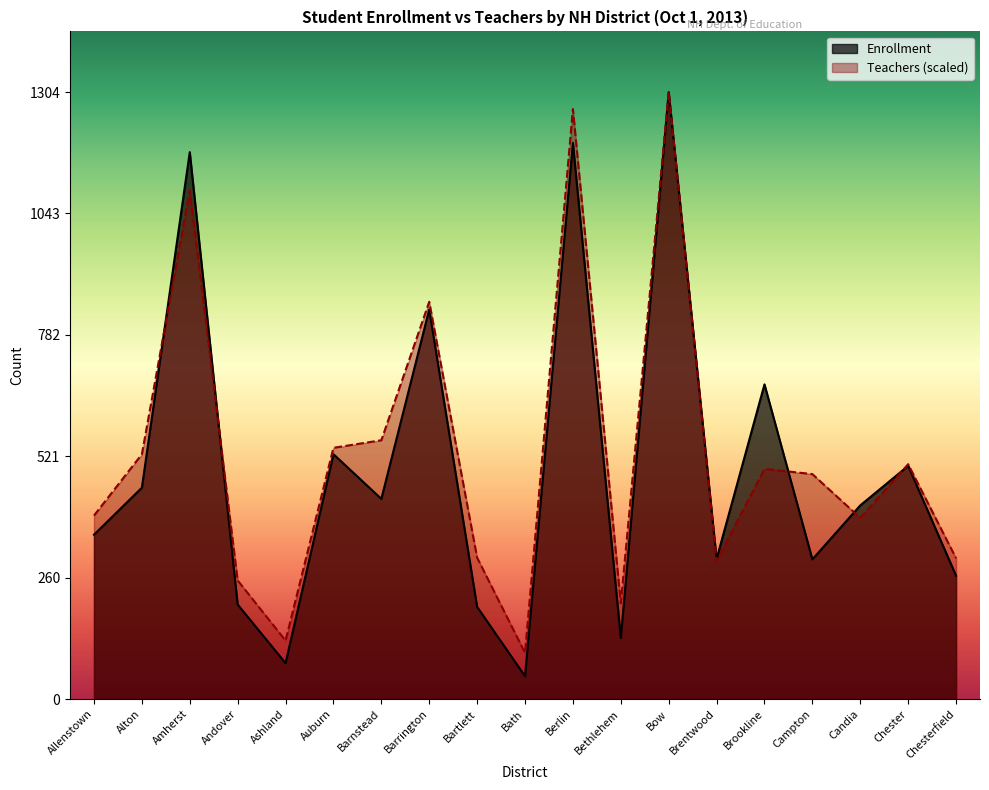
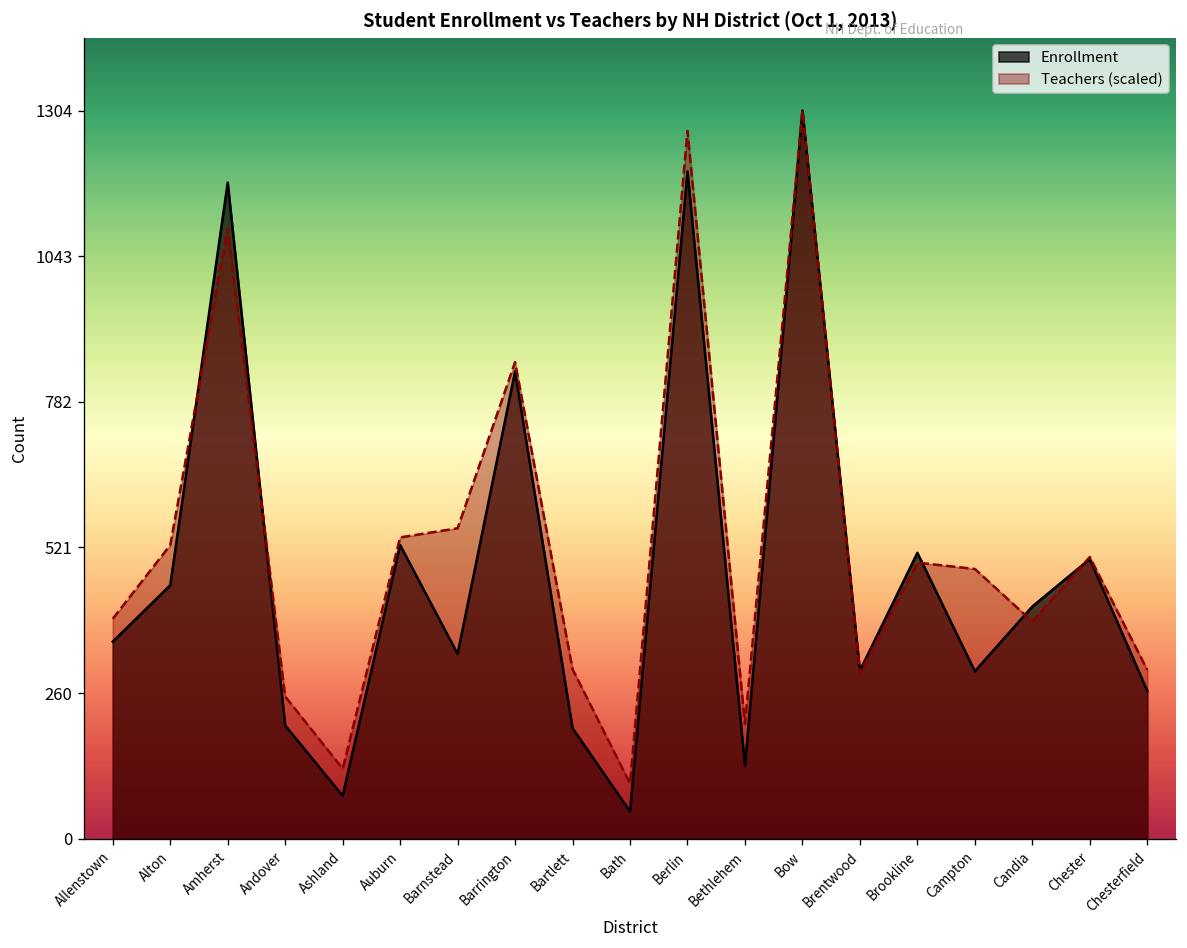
  {
    "Enrollment": {
      "Allenstown": 350,
      "Alton": 450,
      "Amherst": 1180,
      "Andover": 200,
      "Ashland": 80,
      "Auburn": 530,
-     "Barnstead": 430,
+     "Barnstead": 330,
      "Barrington": 840,
      "Bartlett": 200,
      "Bath": 50,
      "Berlin": 1200,
      "Bethlehem": 130,
-     "Brookline": 680,
+     "Brookline": 510,
      "Campton": 300,
      "Candia": 420,
      "Chesterfield": 270
    },
    "Teachers (scaled)": {
      "Allenstown": 390,
      "Alton": 530,
      "Amherst": 1090,
      "Andover": 250,
      "Ashland": 130,
      "Auburn": 540,
      "Barnstead": 560,
      "Barrington": 850,
      "Bartlett": 300,
      "Bath": 100,
      "Berlin": 1270,
      "Bethlehem": 210,
      "Brookline": 490,
      "Campton": 480,
      "Candia": 390,
      "Chesterfield": 300
    }
  }
